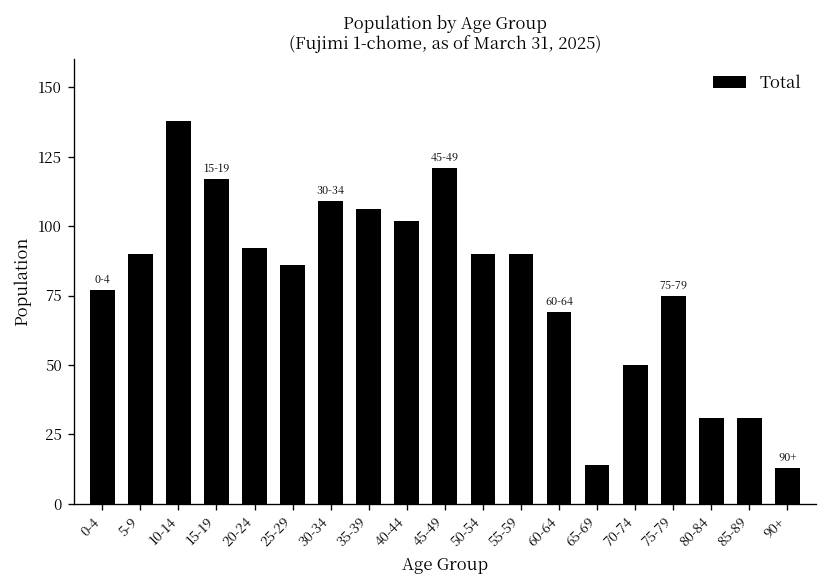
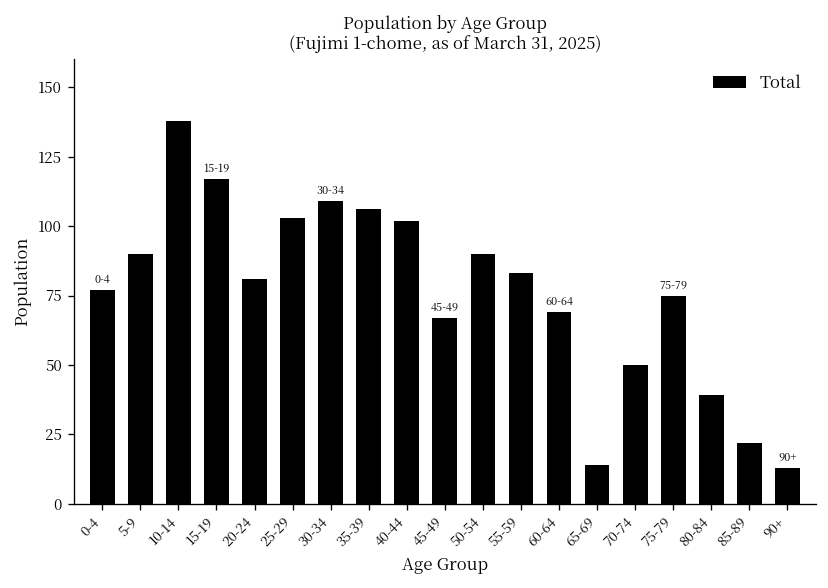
  {
    "5-9": 90,
    "10-14": 138,
-   "20-24": 92,
-   "25-29": 86,
+   "20-24": 81,
+   "25-29": 103,
    "35-39": 106,
    "40-44": 102,
-   "45-49": 121,
+   "45-49": 67,
    "50-54": 90,
-   "55-59": 90,
+   "55-59": 83,
    "65-69": 14,
    "70-74": 50,
-   "80-84": 31,
-   "85-89": 31
+   "80-84": 39,
+   "85-89": 22
  }
